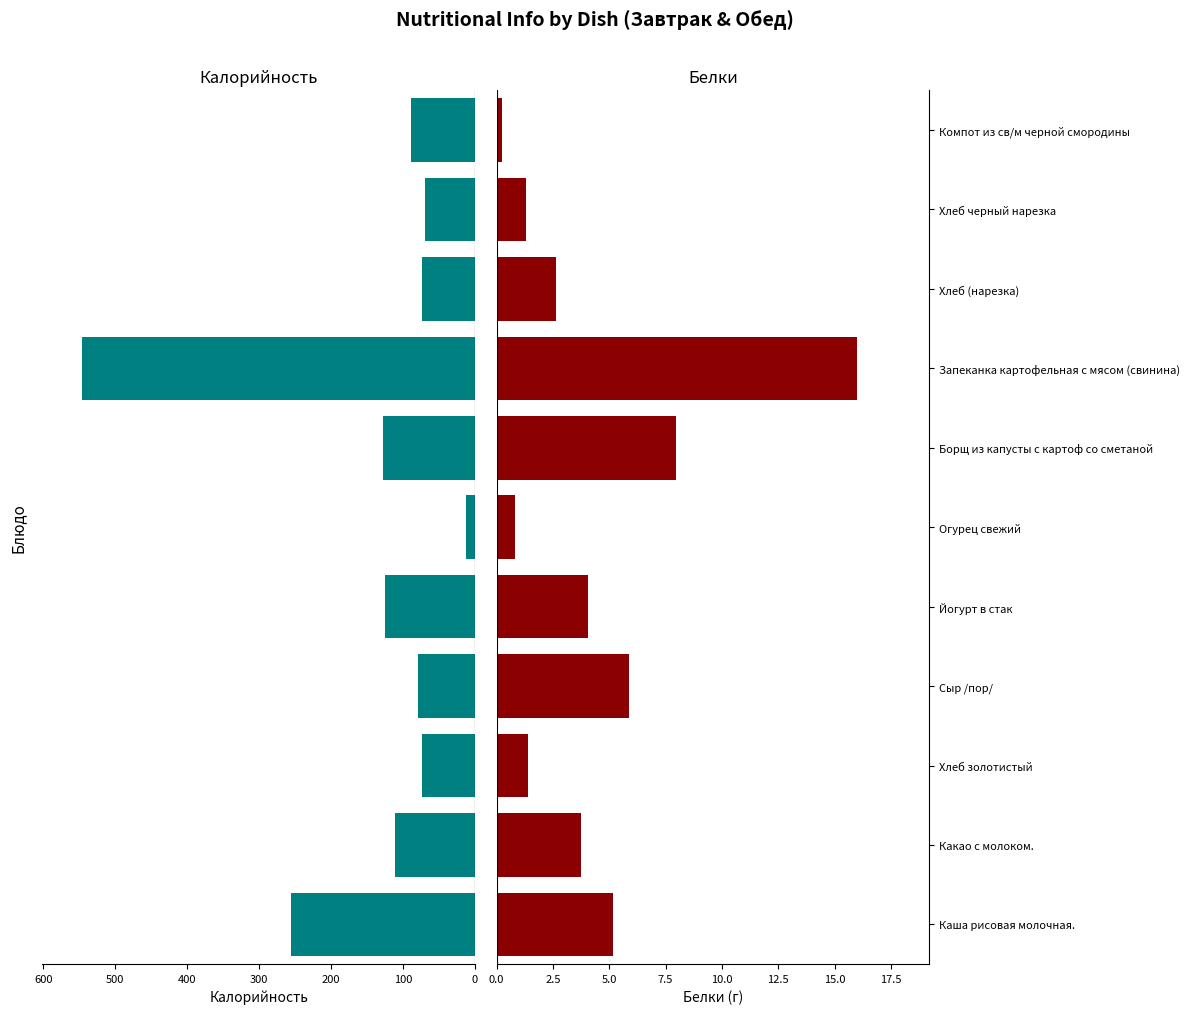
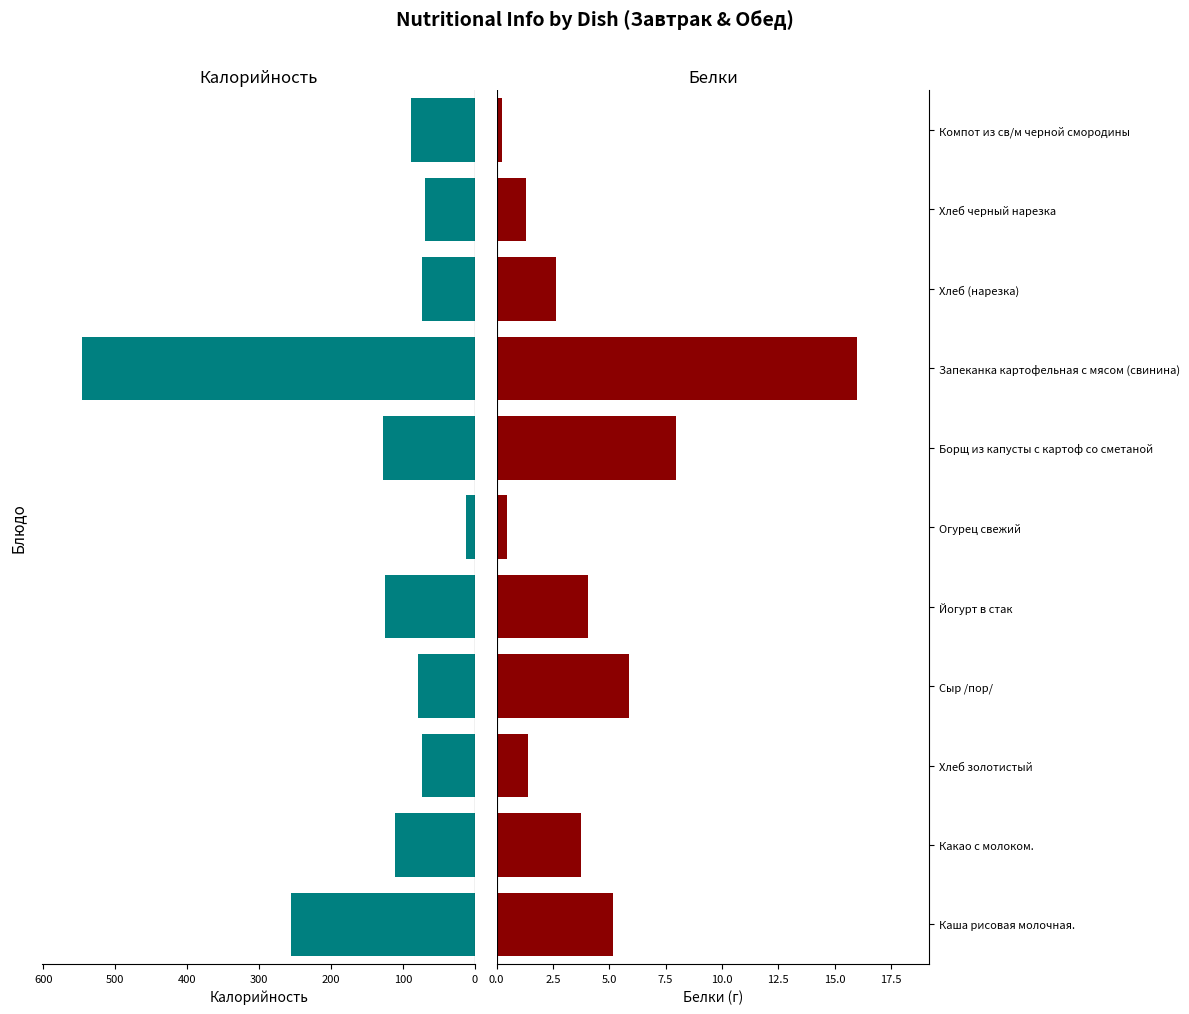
  {
    "Белки": {
      "Компот из св/м черной смородины": 0.2,
      "Хлеб черный нарезка": 1.3,
      "Хлеб (нарезка)": 2.6,
      "Запеканка картофельная с мясом (свинина)": 16.0,
      "Борщ из капусты с картоф со сметаной": 8.0,
-     "Огурец свежий": 0.8,
+     "Огурец свежий": 0.5,
      "Йогурт в стак": 4.1,
      "Сыр /пор/": 5.9,
      "Хлеб золотистый": 1.4,
      "Какао с молоком.": 3.8,
      "Каша рисовая молочная.": 5.2
    }
  }
